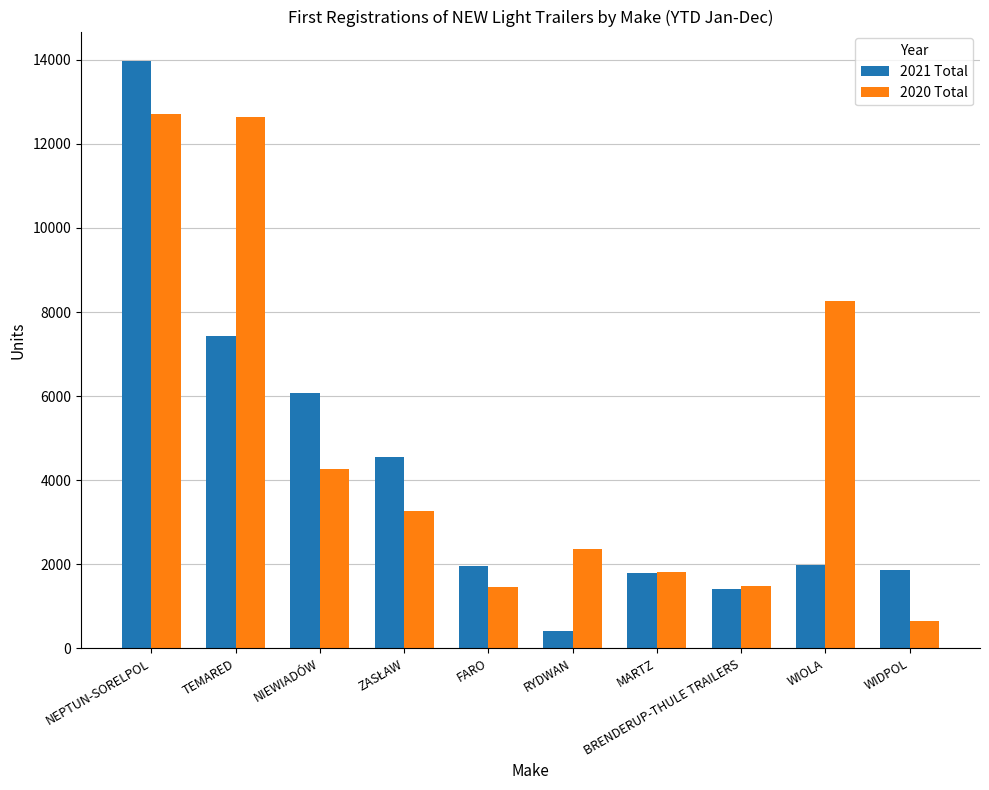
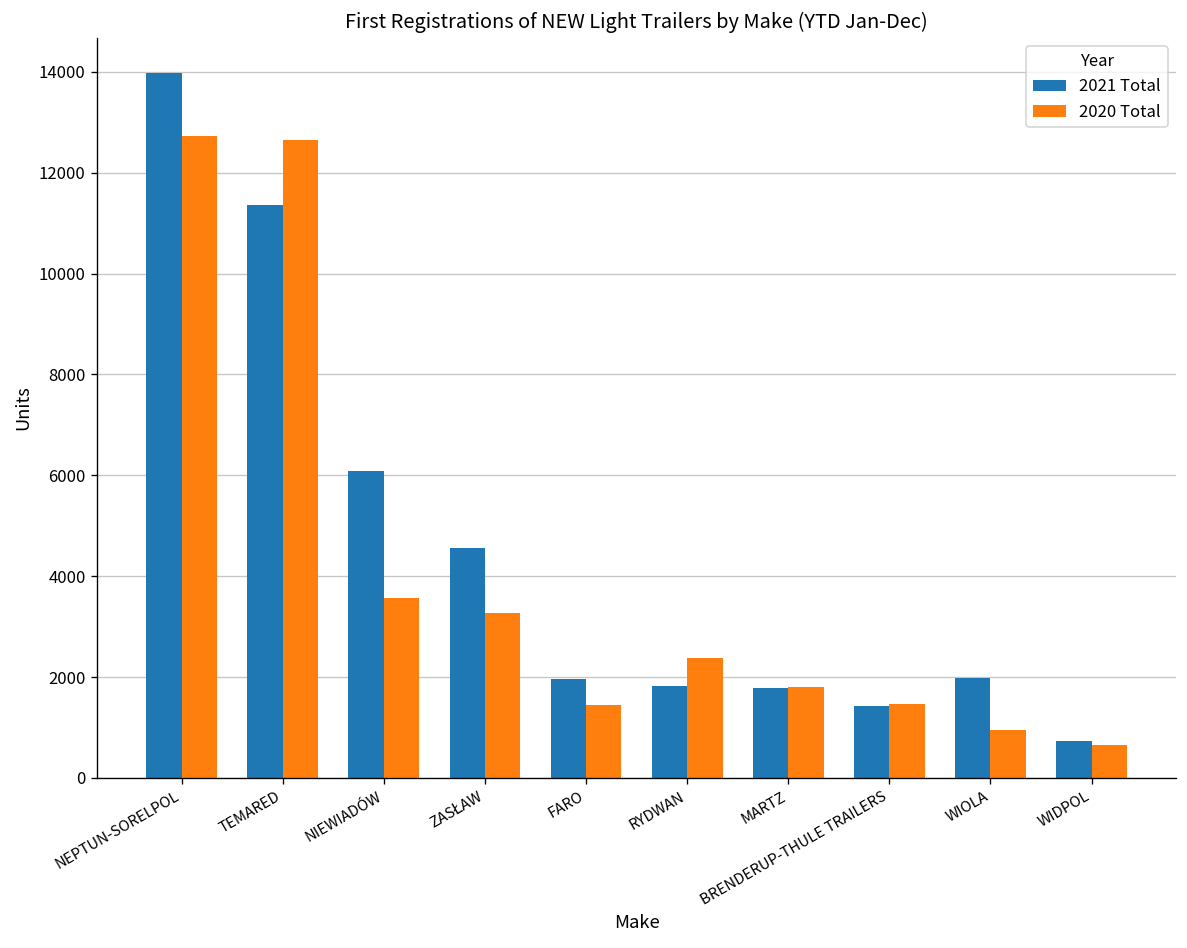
  {
    "2021 Total": {
      "NEPTUN-SORELPOL": 14000,
-     "TEMARED": 7400,
+     "TEMARED": 11400,
      "NIEWIADÓW": 6100,
      "ZASŁAW": 4600,
      "FARO": 2000,
-     "RYDWAN": 400,
+     "RYDWAN": 1800,
      "MARTZ": 1800,
      "BRENDERUP-THULE TRAILERS": 1400,
      "WIOLA": 2000,
-     "WIDPOL": 1900
+     "WIDPOL": 700
    },
    "2020 Total": {
      "NEPTUN-SORELPOL": 12700,
      "TEMARED": 12600,
-     "NIEWIADÓW": 4300,
+     "NIEWIADÓW": 3600,
      "ZASŁAW": 3300,
      "FARO": 1500,
      "RYDWAN": 2400,
      "MARTZ": 1800,
      "BRENDERUP-THULE TRAILERS": 1500,
-     "WIOLA": 8300,
+     "WIOLA": 900,
      "WIDPOL": 700
    }
  }
